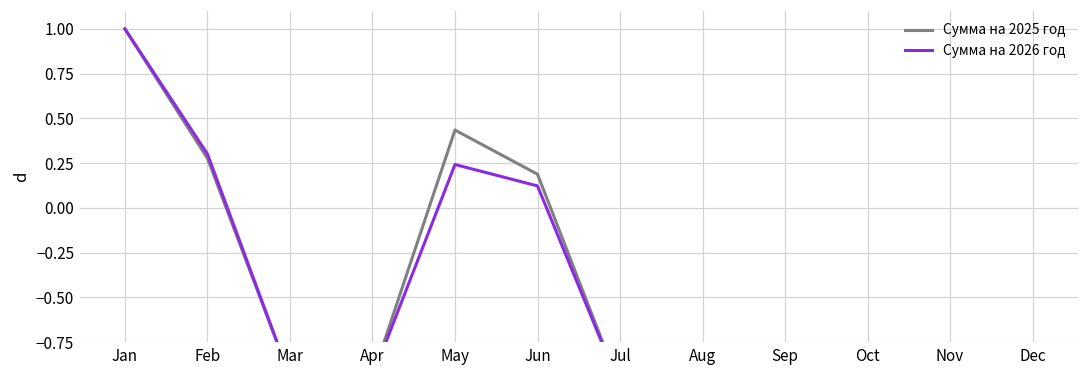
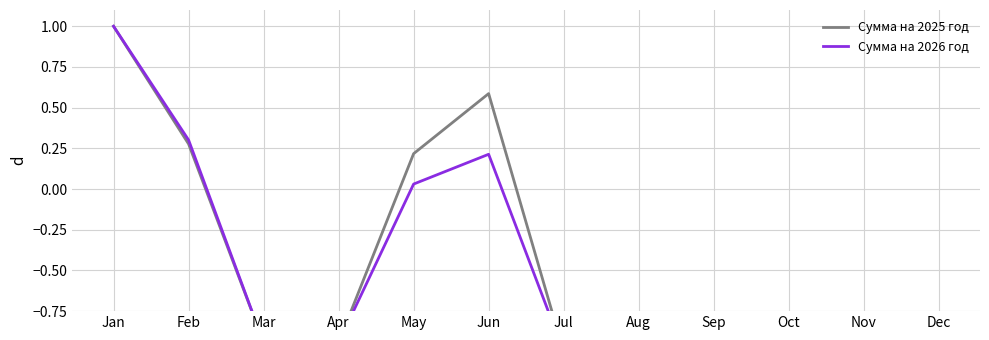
  {
    "Сумма на 2025 год": {
      "Feb": 0.28,
-     "May": 0.44,
-     "Jun": 0.19
+     "May": 0.22,
+     "Jun": 0.59
    },
    "Сумма на 2026 год": {
      "Feb": 0.30,
-     "May": 0.24,
-     "Jun": 0.12
+     "May": 0.03,
+     "Jun": 0.21
    }
  }
